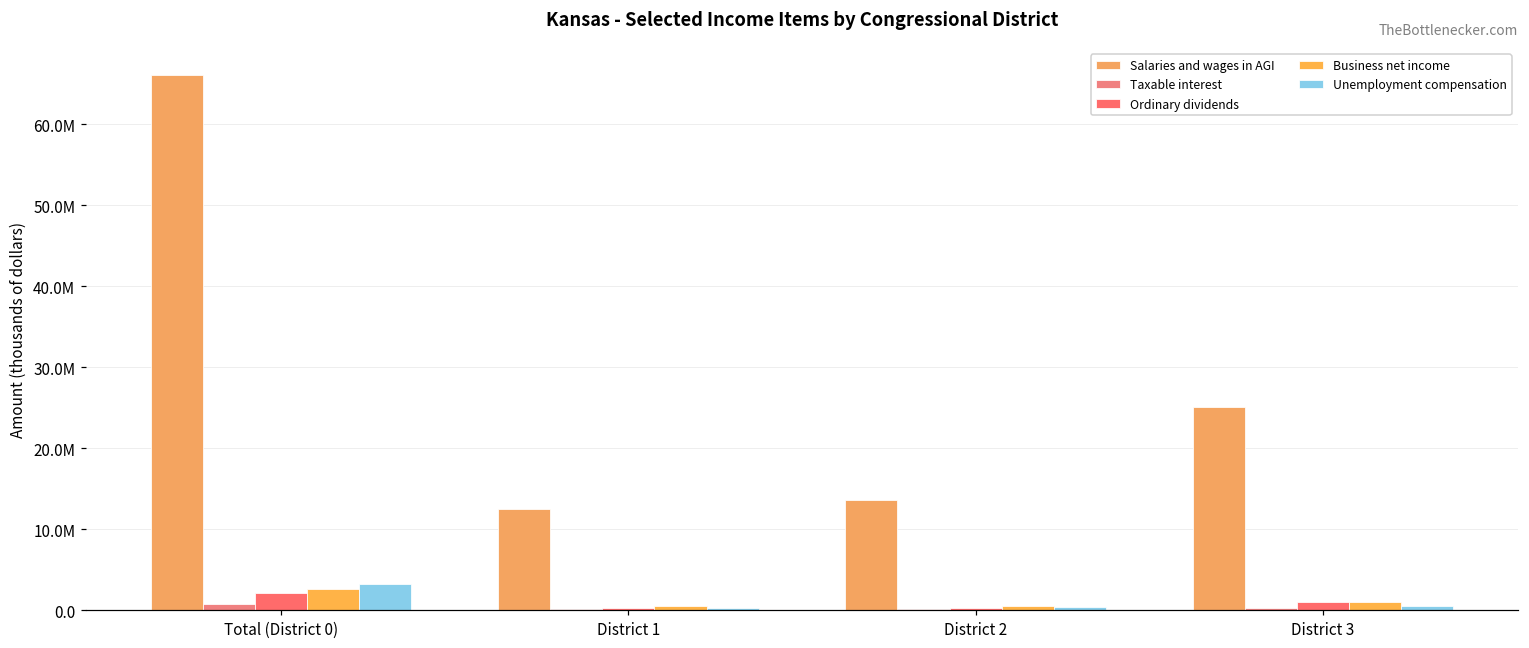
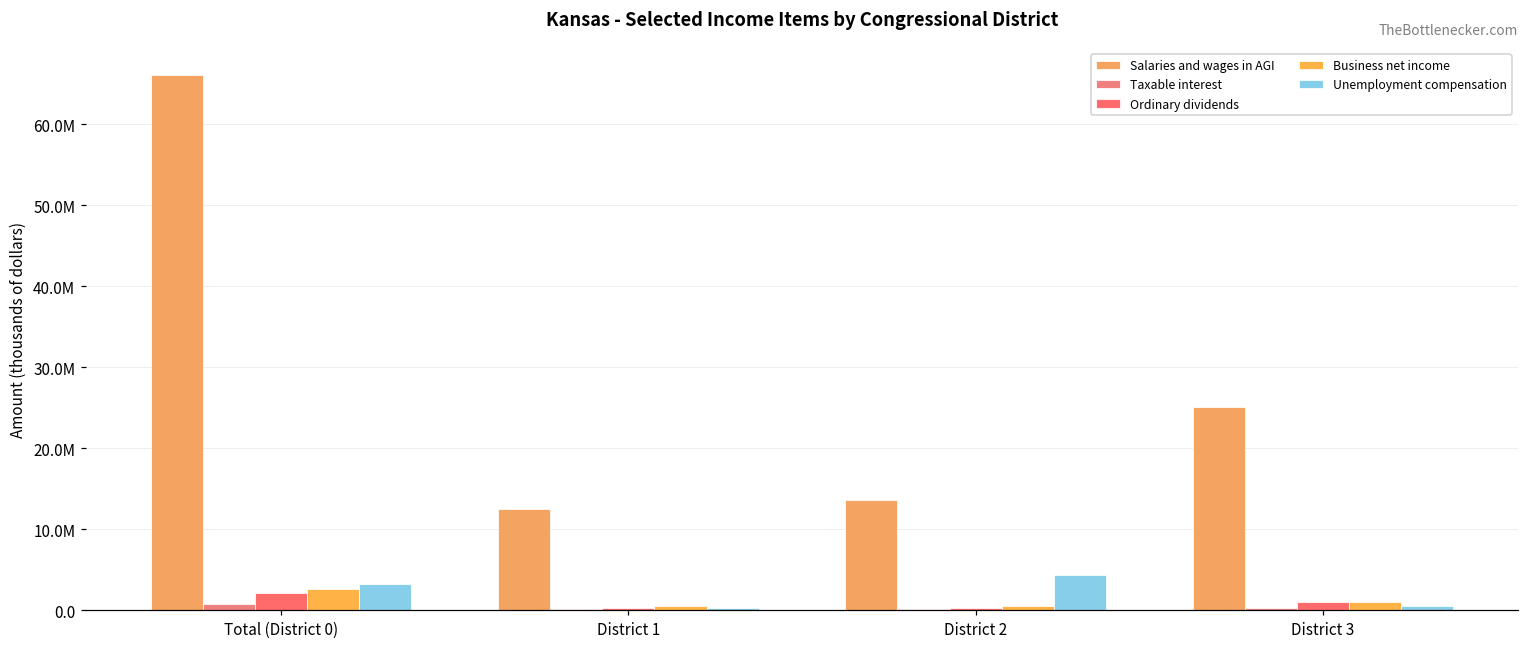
  {
    "Unemployment compensation": {
      "Total (District 0)": 3000000,
-     "District 2": 0,
+     "District 2": 4000000,
      "District 3": 0
    }
  }
